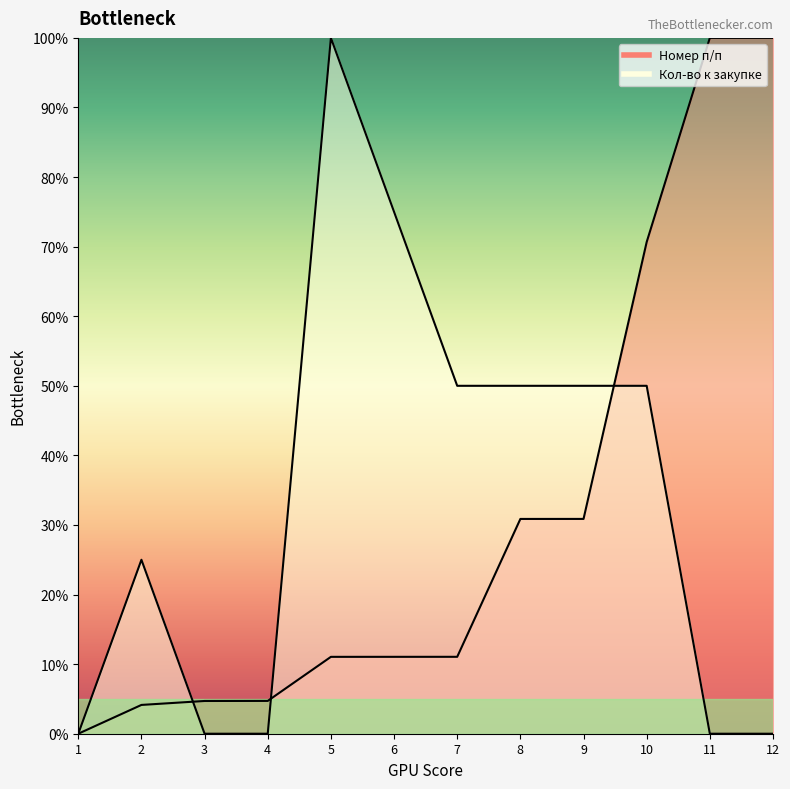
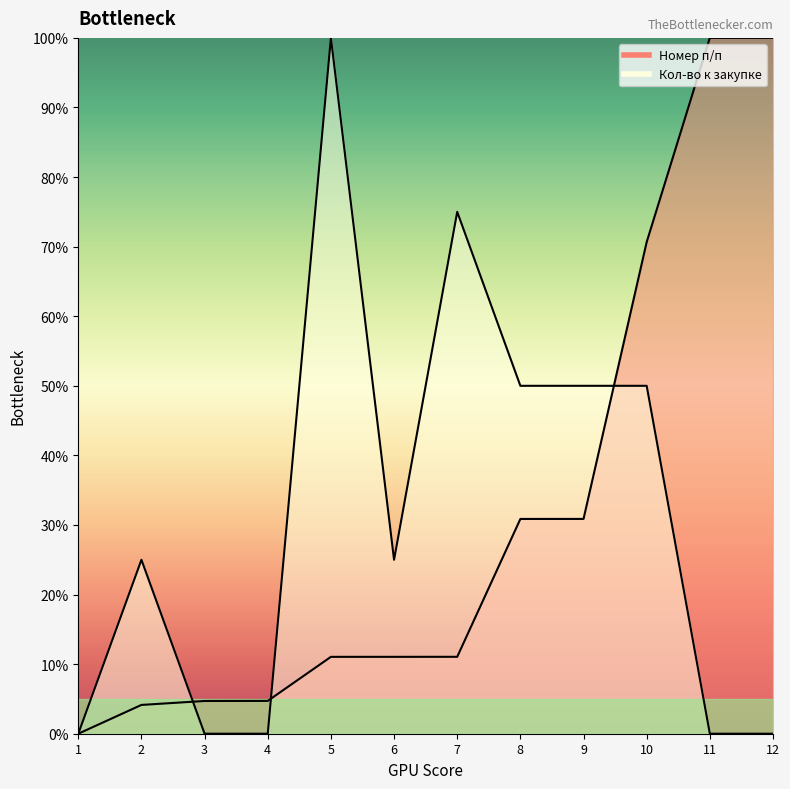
  {
    "Номер п/п": {
      "5": "11%",
      "6": "11%",
      "7": "11%",
      "8": "31%",
      "9": "31%",
      "10": "71%",
      "11": "100%",
      "12": "100%"
    },
    "Кол-во к закупке": {
      "2": "25%",
      "5": "100%",
-     "6": "75%",
-     "7": "50%",
+     "6": "25%",
+     "7": "75%",
      "8": "50%",
      "9": "50%",
      "10": "50%"
    }
  }
